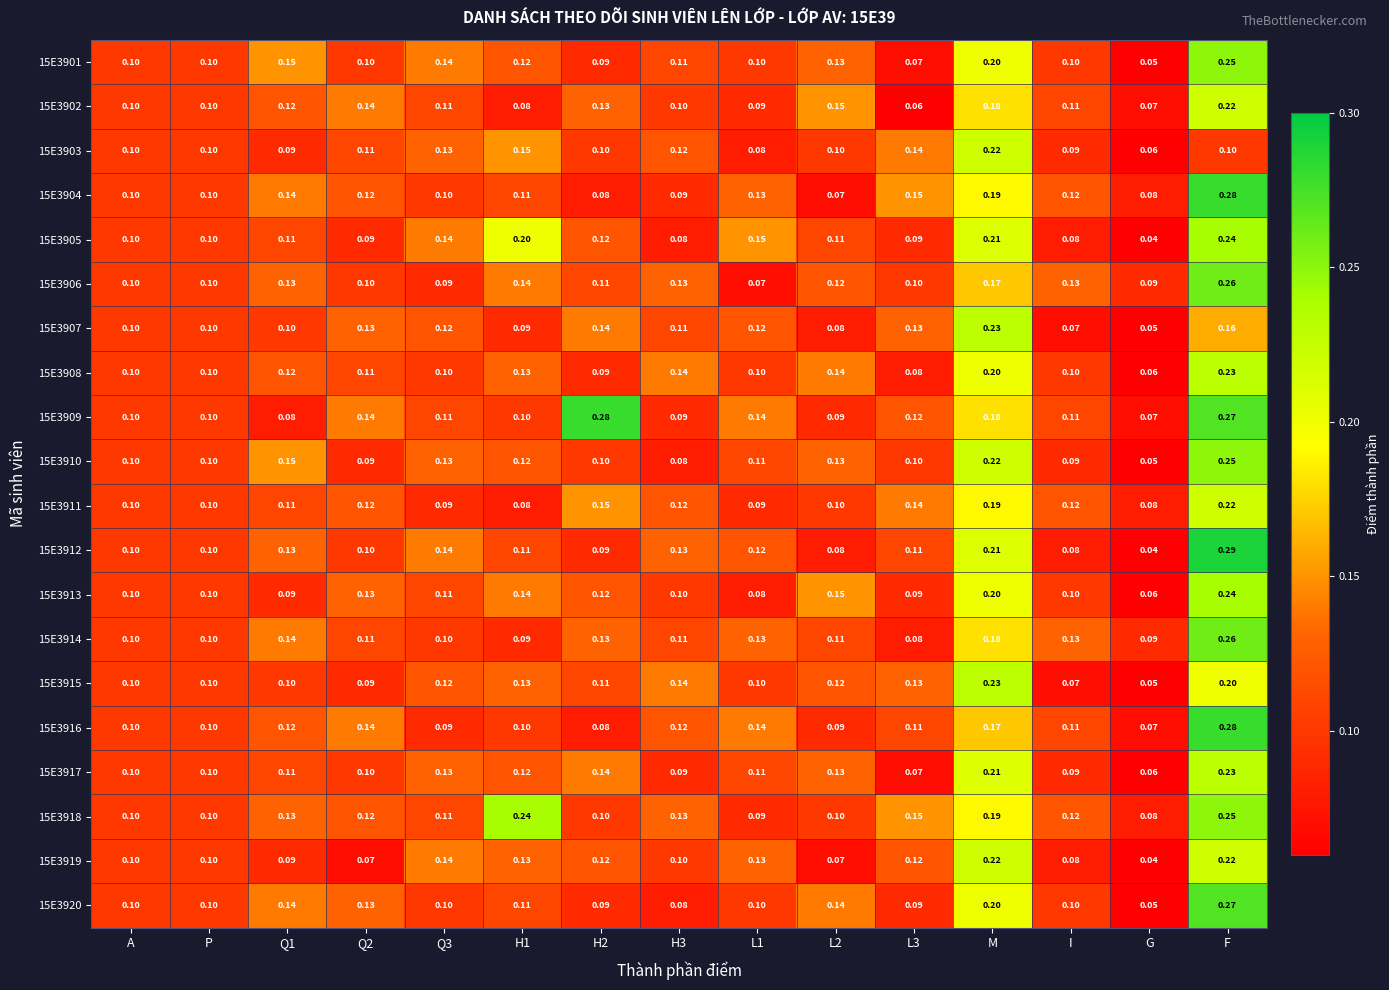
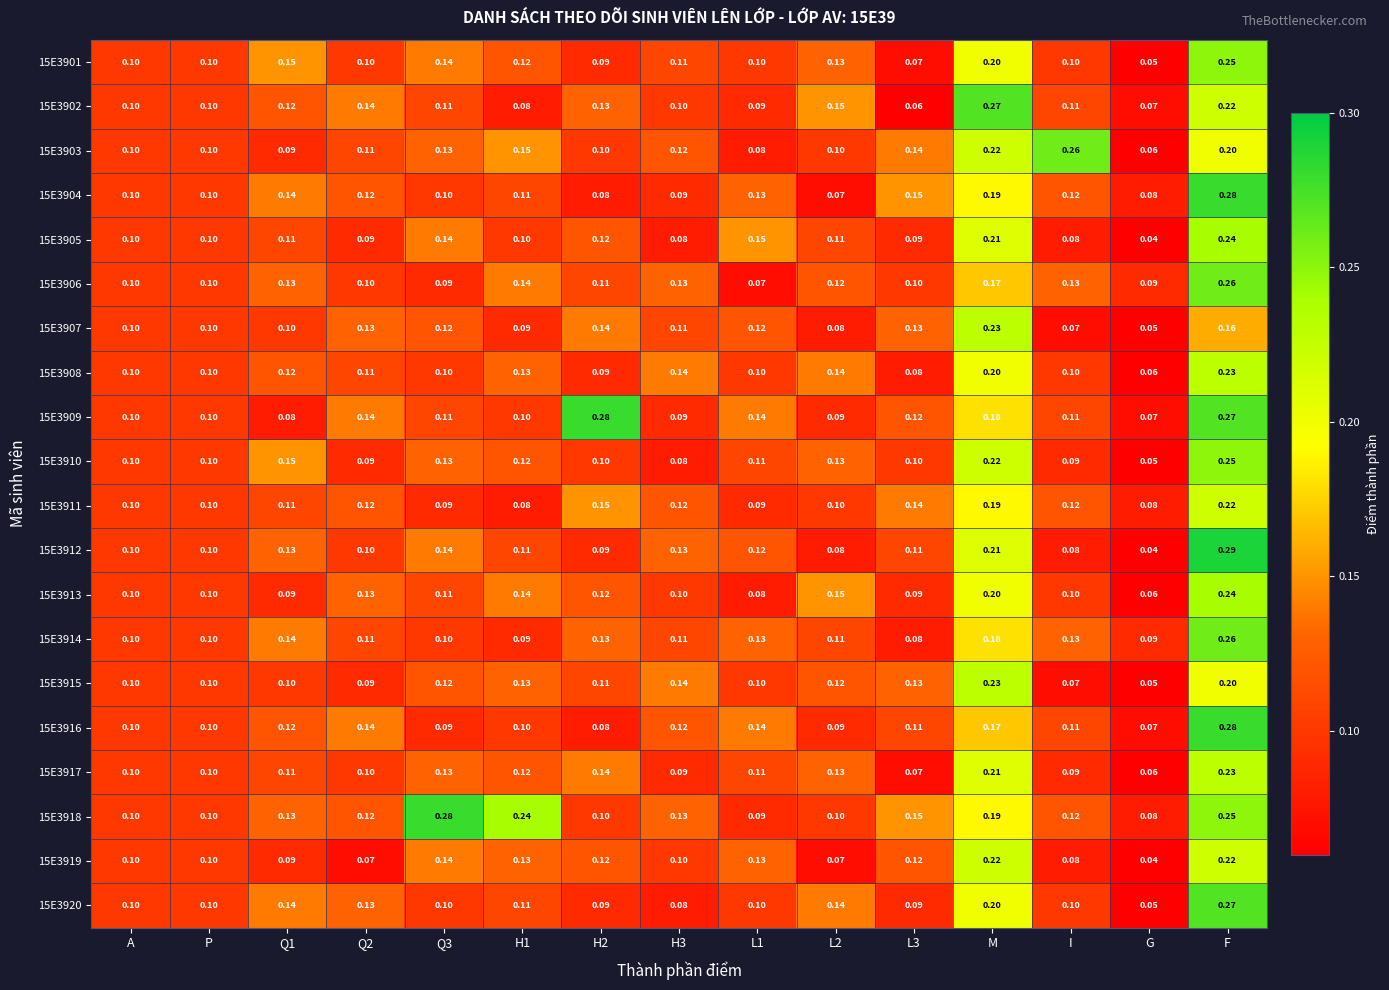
  {
    "15E3902": {
      "A": 0.10,
      "P": 0.10,
      "Q1": 0.12,
      "Q2": 0.14,
      "Q3": 0.11,
      "H1": 0.08,
      "H2": 0.13,
      "H3": 0.10,
      "L1": 0.09,
      "L2": 0.15,
      "L3": 0.06,
-     "M": 0.18,
+     "M": 0.27,
      "I": 0.11,
      "G": 0.07,
      "F": 0.22
    },
    "15E3903": {
      "A": 0.10,
      "P": 0.10,
      "Q1": 0.09,
      "Q2": 0.11,
      "Q3": 0.13,
      "H1": 0.15,
      "H2": 0.10,
      "H3": 0.12,
      "L1": 0.08,
      "L2": 0.10,
      "L3": 0.14,
      "M": 0.22,
-     "I": 0.09,
+     "I": 0.26,
      "G": 0.06,
-     "F": 0.10
+     "F": 0.20
    },
    "15E3905": {
      "A": 0.10,
      "P": 0.10,
      "Q1": 0.11,
      "Q2": 0.09,
      "Q3": 0.14,
-     "H1": 0.20,
+     "H1": 0.10,
      "H2": 0.12,
      "H3": 0.08,
      "L1": 0.15,
      "L2": 0.11,
      "L3": 0.09,
      "M": 0.21,
      "I": 0.08,
      "G": 0.04,
      "F": 0.24
    },
    "15E3918": {
      "A": 0.10,
      "P": 0.10,
      "Q1": 0.13,
      "Q2": 0.12,
-     "Q3": 0.11,
+     "Q3": 0.28,
      "H1": 0.24,
      "H2": 0.10,
      "H3": 0.13,
      "L1": 0.09,
      "L2": 0.10,
      "L3": 0.15,
      "M": 0.19,
      "I": 0.12,
      "G": 0.08,
      "F": 0.25
    }
  }
